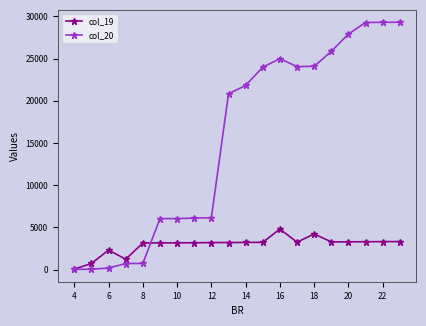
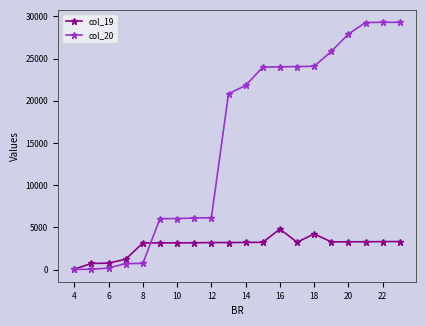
  {
    "col_19": {
-     "6": 2000,
+     "6": 1000,
      "8": 3000,
      "10": 3000,
      "12": 3000,
      "14": 3000,
      "16": 5000,
      "18": 4000,
      "20": 3000,
      "22": 3000
    },
    "col_20": {
      "6": 0,
      "8": 1000,
      "10": 6000,
      "12": 6000,
      "14": 22000,
-     "16": 25000,
+     "16": 24000,
      "18": 24000,
      "20": 28000,
      "22": 29000
    }
  }
